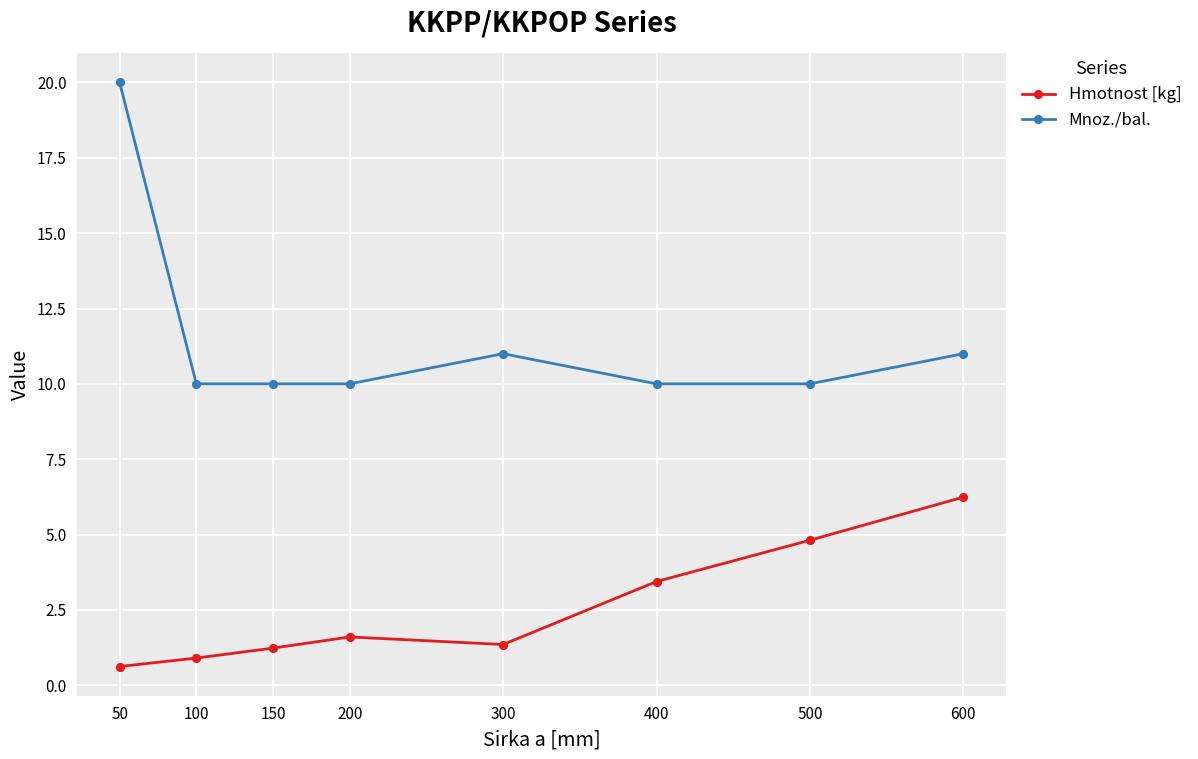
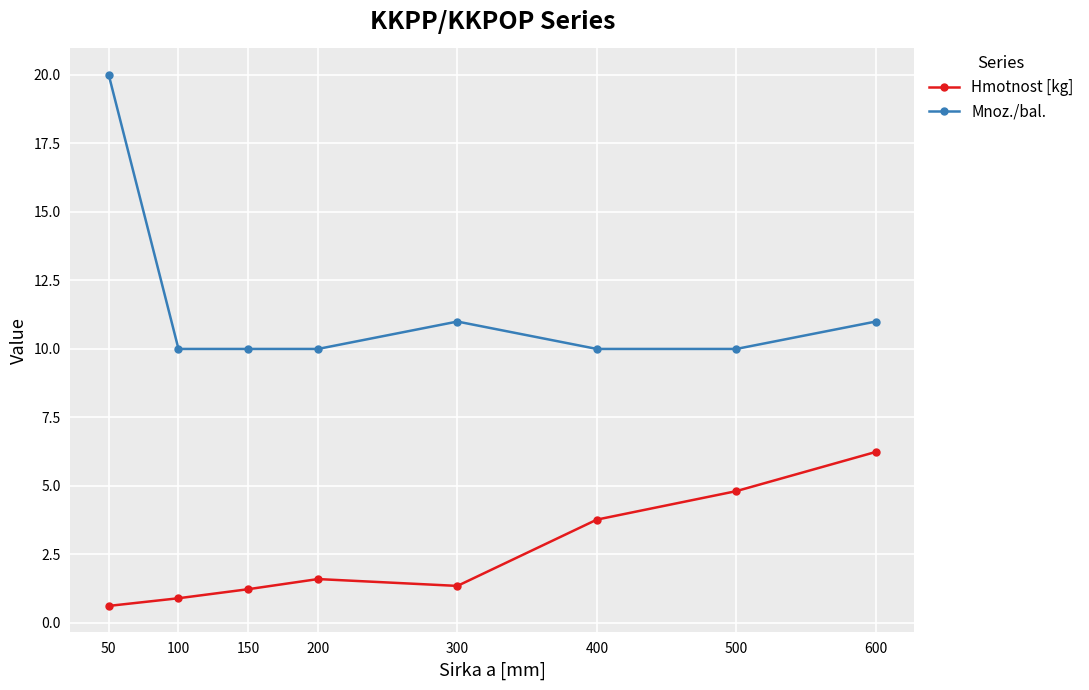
  {
    "Hmotnost [kg]": {
      "50": 0.6,
      "100": 0.9,
      "150": 1.2,
      "200": 1.6,
      "300": 1.4,
-     "400": 3.4,
+     "400": 3.8,
      "500": 4.8,
      "600": 6.2
    },
    "Mnoz./bal.": {
      "50": 20.0,
      "100": 10.0,
      "150": 10.0,
      "200": 10.0,
      "300": 11.0,
      "400": 10.0,
      "500": 10.0,
      "600": 11.0
    }
  }
